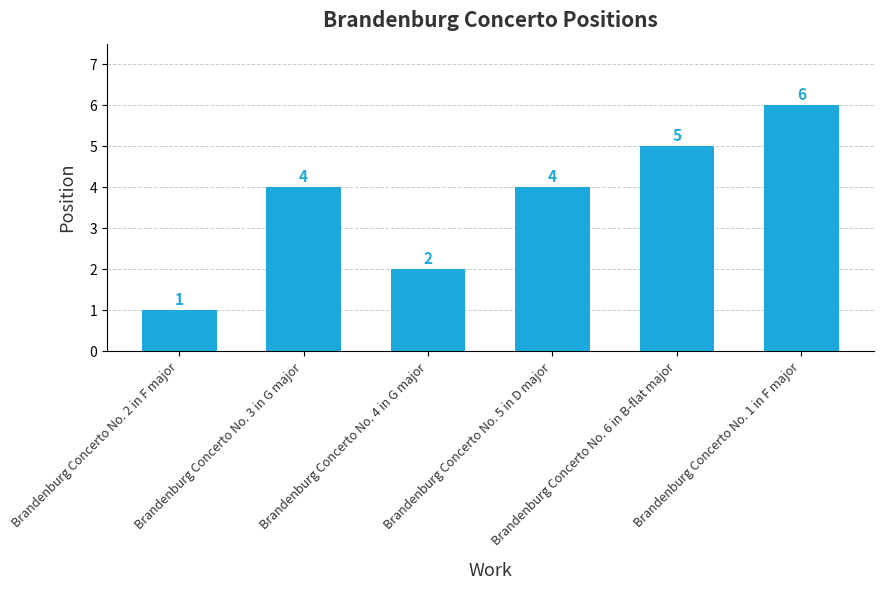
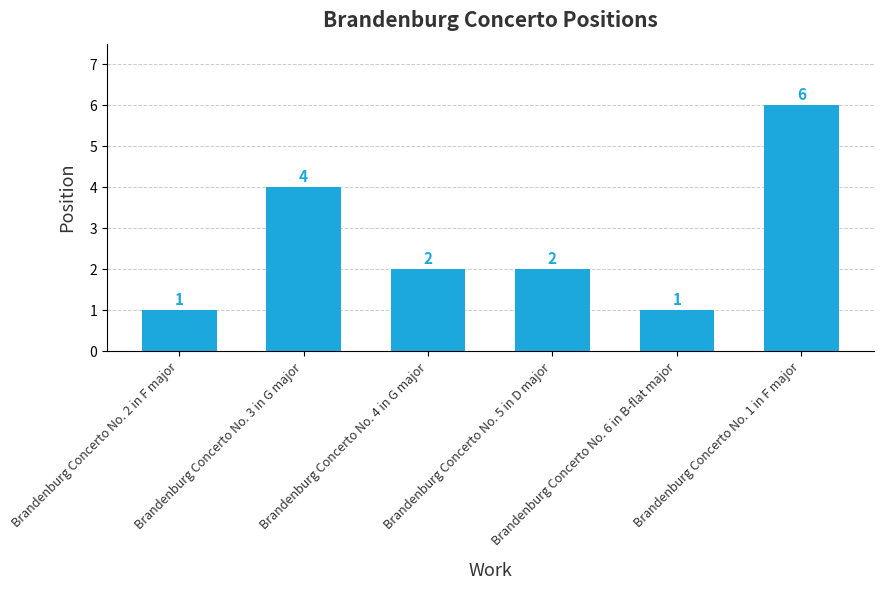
  {
    "Brandenburg Concerto No. 2 in F major": 1,
    "Brandenburg Concerto No. 3 in G major": 4,
    "Brandenburg Concerto No. 4 in G major": 2,
-   "Brandenburg Concerto No. 5 in D major": 4,
-   "Brandenburg Concerto No. 6 in B-flat major": 5,
+   "Brandenburg Concerto No. 5 in D major": 2,
+   "Brandenburg Concerto No. 6 in B-flat major": 1,
    "Brandenburg Concerto No. 1 in F major": 6
  }
